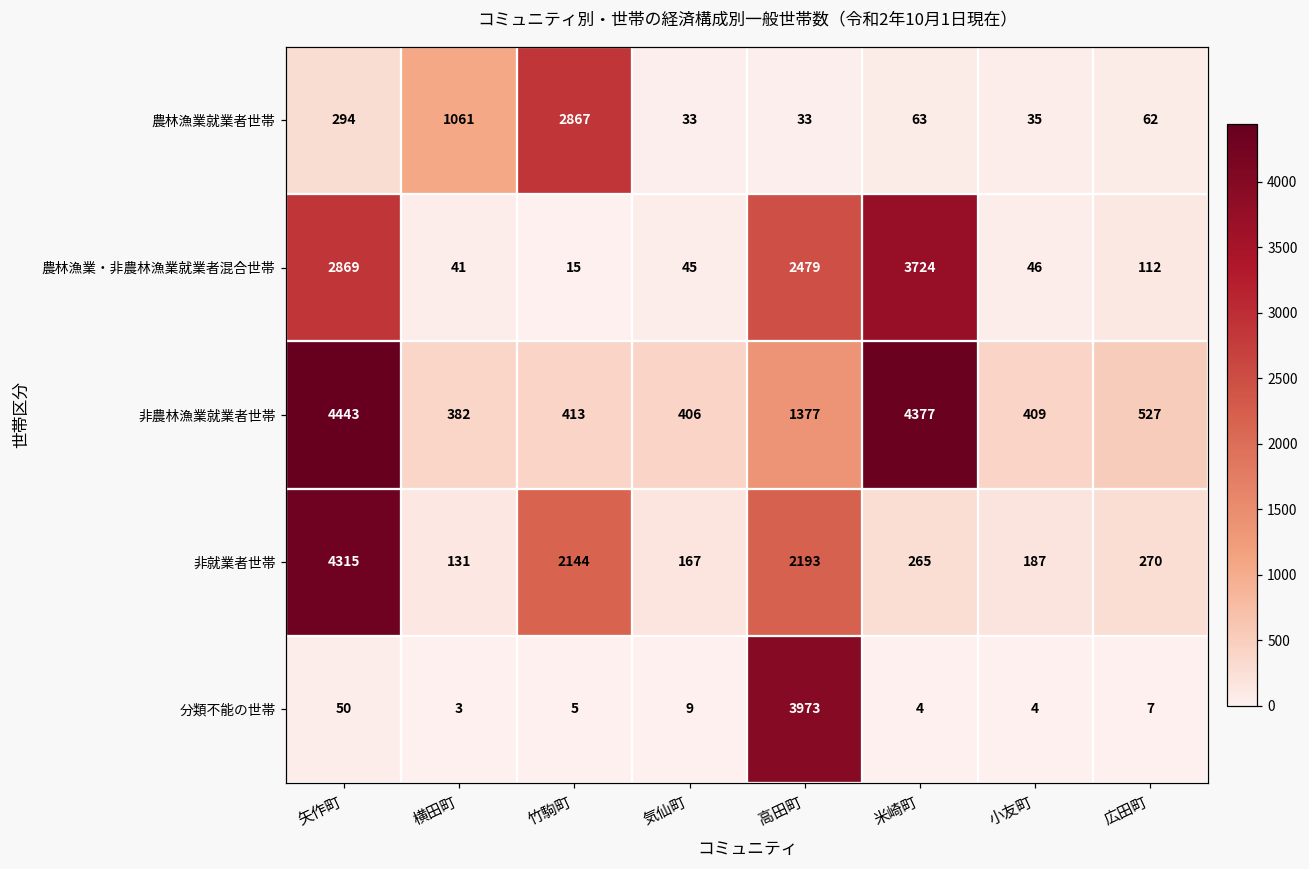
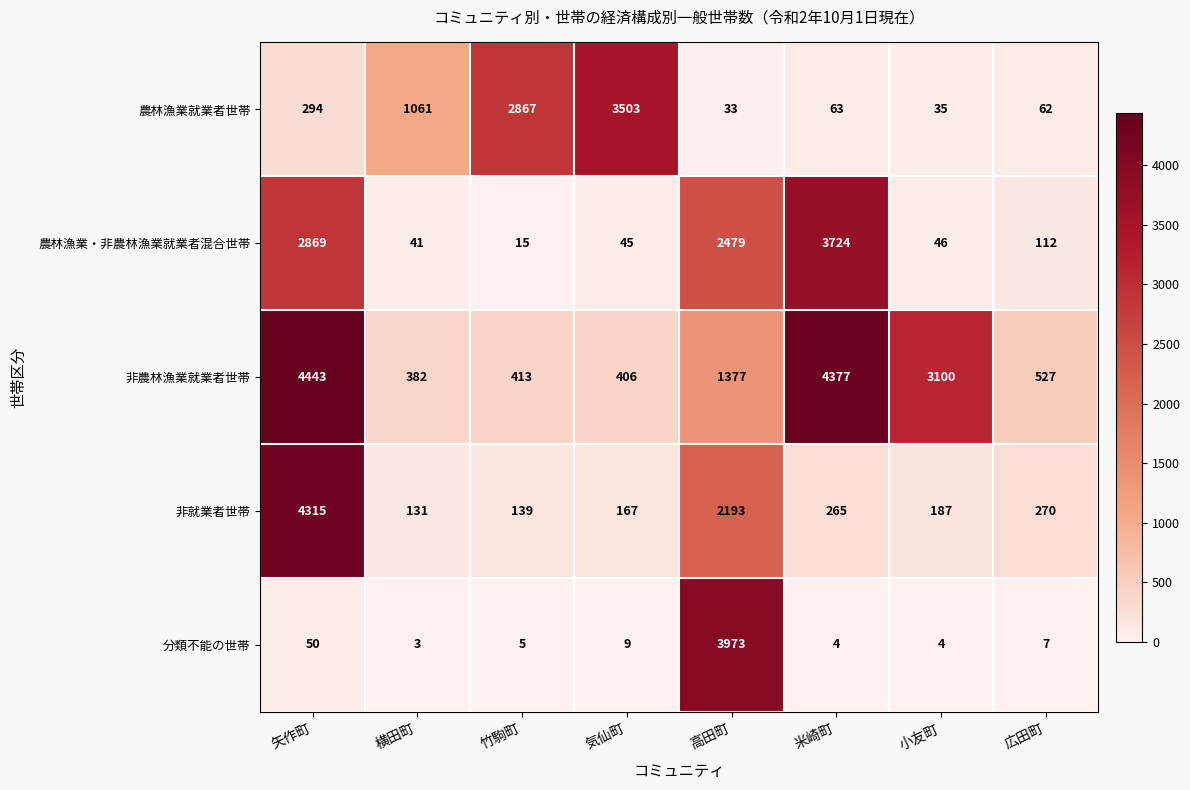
  {
    "農林漁業就業者世帯": {
      "矢作町": 294,
      "横田町": 1061,
      "竹駒町": 2867,
-     "気仙町": 33,
+     "気仙町": 3503,
      "高田町": 33,
      "米崎町": 63,
      "小友町": 35,
      "広田町": 62
    },
    "農林漁業・非農林漁業就業者混合世帯": {
      "矢作町": 2869,
      "横田町": 41,
      "竹駒町": 15,
      "気仙町": 45,
      "高田町": 2479,
      "米崎町": 3724,
      "小友町": 46,
      "広田町": 112
    },
    "非農林漁業就業者世帯": {
      "矢作町": 4443,
      "横田町": 382,
      "竹駒町": 413,
      "気仙町": 406,
      "高田町": 1377,
      "米崎町": 4377,
-     "小友町": 409,
+     "小友町": 3100,
      "広田町": 527
    },
    "非就業者世帯": {
      "矢作町": 4315,
      "横田町": 131,
-     "竹駒町": 2144,
+     "竹駒町": 139,
      "気仙町": 167,
      "高田町": 2193,
      "米崎町": 265,
      "小友町": 187,
      "広田町": 270
    },
    "分類不能の世帯": {
      "矢作町": 50,
      "横田町": 3,
      "竹駒町": 5,
      "気仙町": 9,
      "高田町": 3973,
      "米崎町": 4,
      "小友町": 4,
      "広田町": 7
    }
  }
